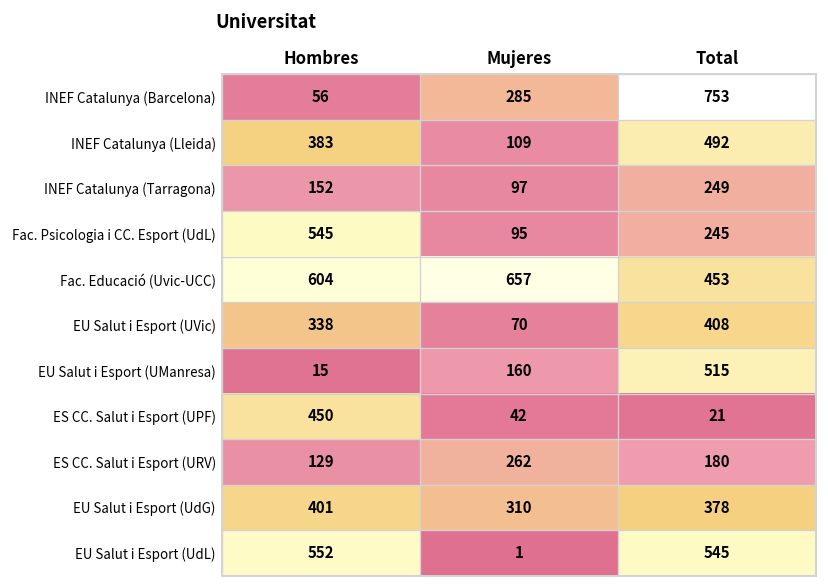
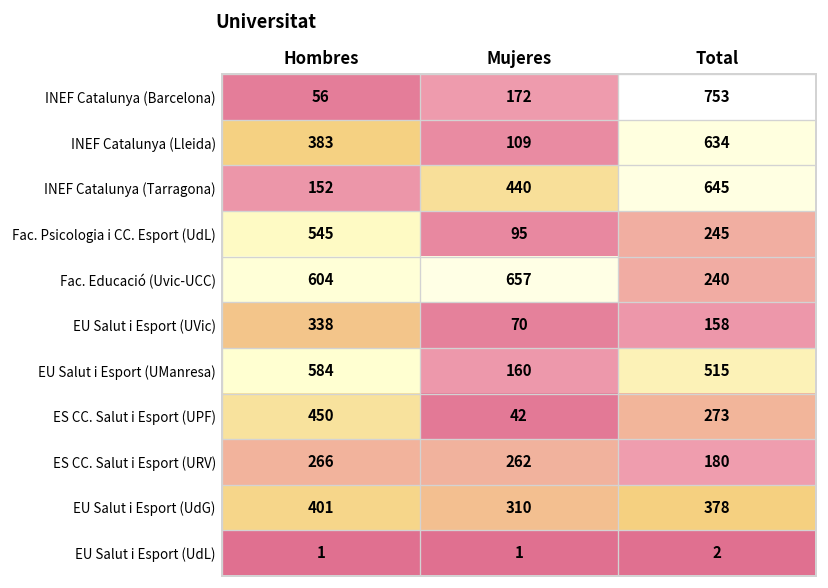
  {
    "INEF Catalunya (Barcelona)": {
      "Hombres": 56,
-     "Mujeres": 285,
+     "Mujeres": 172,
      "Total": 753
    },
    "INEF Catalunya (Lleida)": {
      "Hombres": 383,
      "Mujeres": 109,
-     "Total": 492
+     "Total": 634
    },
    "INEF Catalunya (Tarragona)": {
      "Hombres": 152,
-     "Mujeres": 97,
-     "Total": 249
+     "Mujeres": 440,
+     "Total": 645
    },
    "Fac. Psicologia i CC. Esport (UdL)": {
      "Hombres": 545,
      "Mujeres": 95,
      "Total": 245
    },
    "Fac. Educació (Uvic-UCC)": {
      "Hombres": 604,
      "Mujeres": 657,
-     "Total": 453
+     "Total": 240
    },
    "EU Salut i Esport (UVic)": {
      "Hombres": 338,
      "Mujeres": 70,
-     "Total": 408
+     "Total": 158
    },
    "EU Salut i Esport (UManresa)": {
-     "Hombres": 15,
+     "Hombres": 584,
      "Mujeres": 160,
      "Total": 515
    },
    "ES CC. Salut i Esport (UPF)": {
      "Hombres": 450,
      "Mujeres": 42,
-     "Total": 21
+     "Total": 273
    },
    "ES CC. Salut i Esport (URV)": {
-     "Hombres": 129,
+     "Hombres": 266,
      "Mujeres": 262,
      "Total": 180
    },
    "EU Salut i Esport (UdG)": {
      "Hombres": 401,
      "Mujeres": 310,
      "Total": 378
    },
    "EU Salut i Esport (UdL)": {
-     "Hombres": 552,
+     "Hombres": 1,
      "Mujeres": 1,
-     "Total": 545
+     "Total": 2
    }
  }
